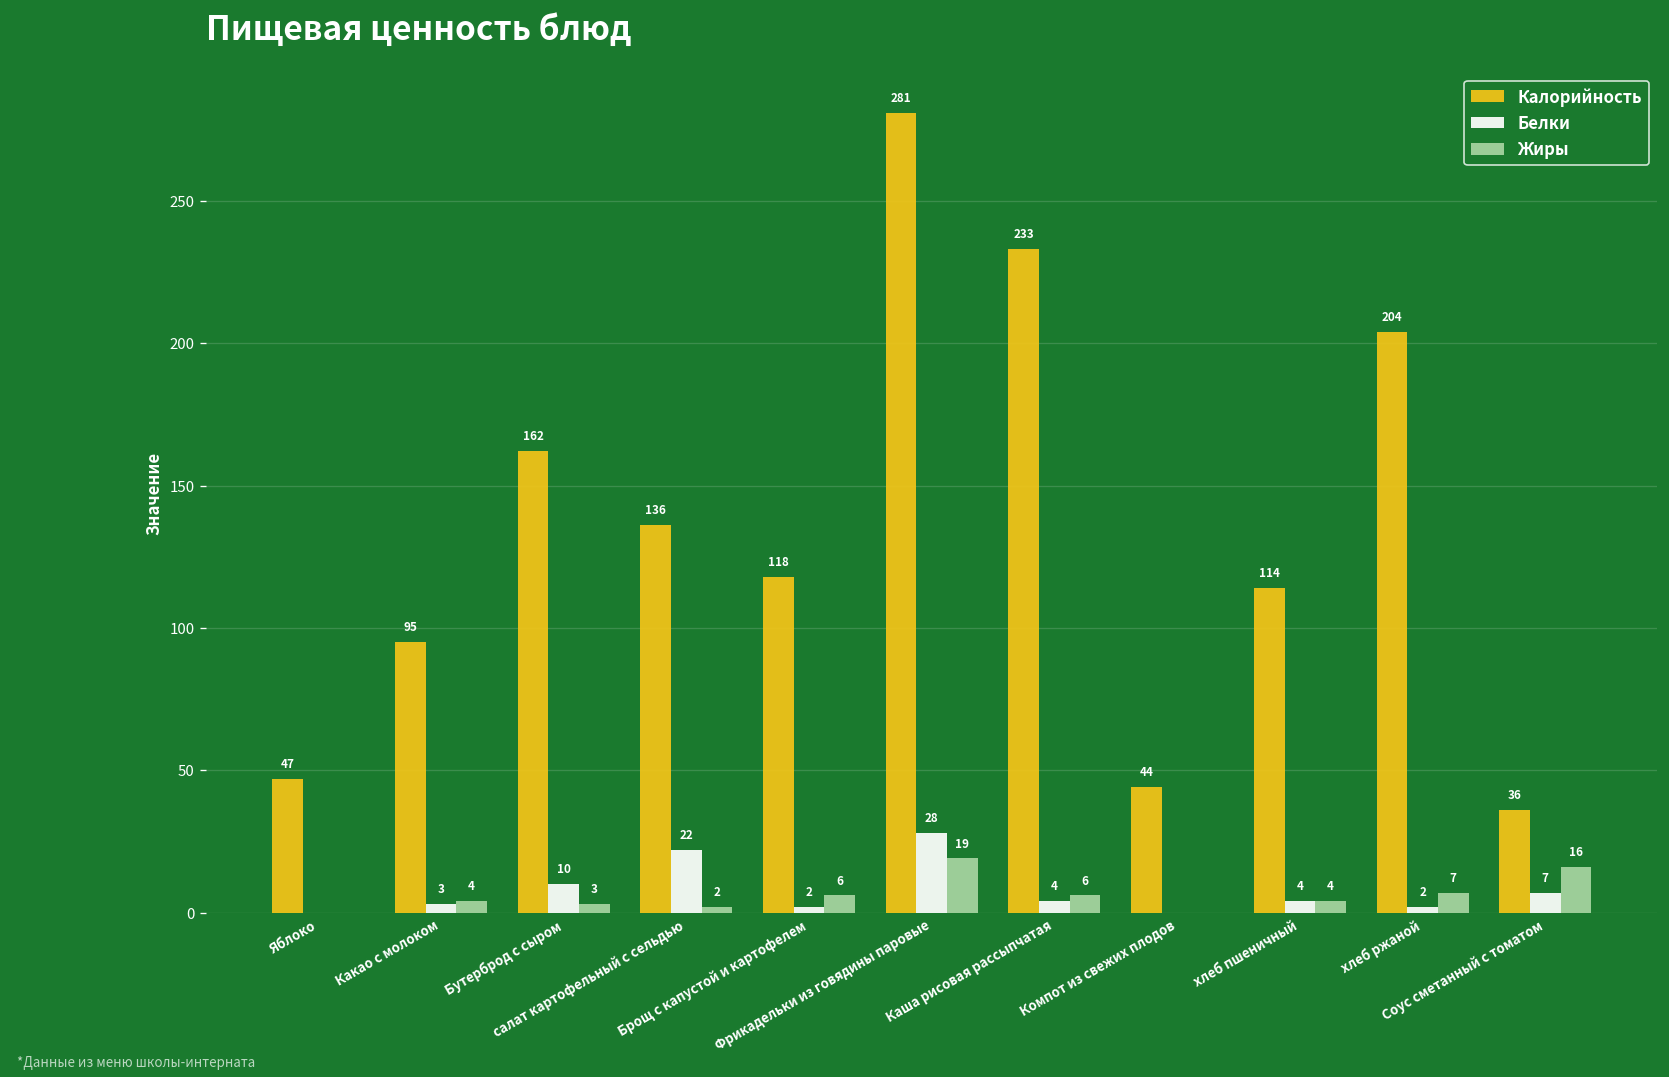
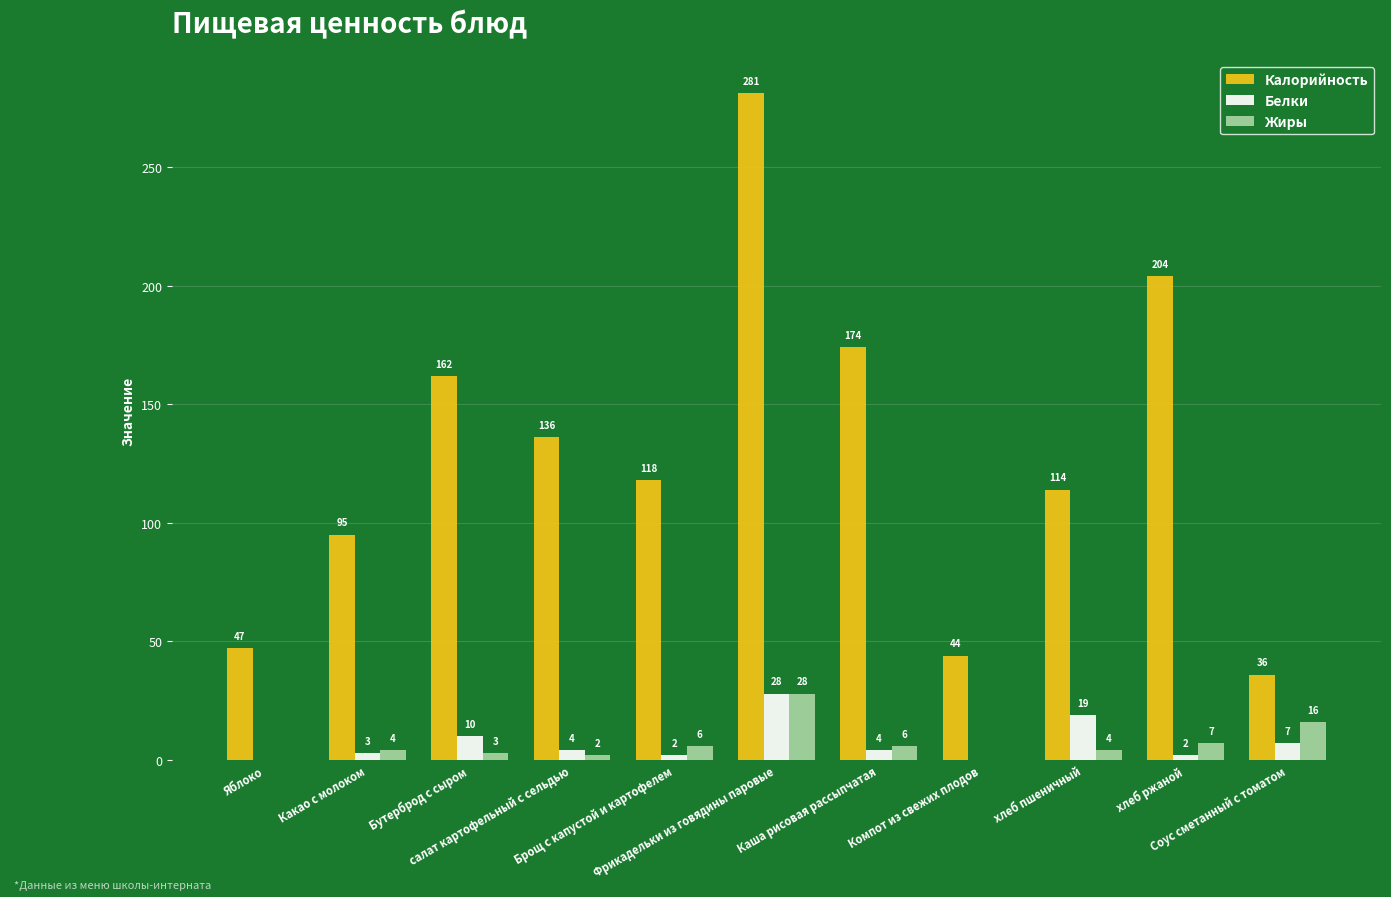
  {
    "Калорийность": {
      "Яблоко": 47,
      "Какао с молоком": 95,
      "Бутерброд с сыром": 162,
      "салат картофельный с сельдью": 136,
      "Брощ с капустой и картофелем": 118,
      "Фрикадельки из говядины паровые": 281,
-     "Каша рисовая рассыпчатая": 233,
+     "Каша рисовая рассыпчатая": 174,
      "Компот из свежих плодов": 44,
      "хлеб пшеничный": 114,
      "хлеб ржаной": 204,
      "Соус сметанный с томатом": 36
    },
    "Белки": {
      "Какао с молоком": 3,
      "Бутерброд с сыром": 10,
-     "салат картофельный с сельдью": 22,
+     "салат картофельный с сельдью": 4,
      "Брощ с капустой и картофелем": 2,
      "Фрикадельки из говядины паровые": 28,
      "Каша рисовая рассыпчатая": 4,
-     "хлеб пшеничный": 4,
+     "хлеб пшеничный": 19,
      "хлеб ржаной": 2,
      "Соус сметанный с томатом": 7
    },
    "Жиры": {
      "Какао с молоком": 4,
      "Бутерброд с сыром": 3,
      "салат картофельный с сельдью": 2,
      "Брощ с капустой и картофелем": 6,
-     "Фрикадельки из говядины паровые": 19,
+     "Фрикадельки из говядины паровые": 28,
      "Каша рисовая рассыпчатая": 6,
      "хлеб пшеничный": 4,
      "хлеб ржаной": 7,
      "Соус сметанный с томатом": 16
    }
  }
